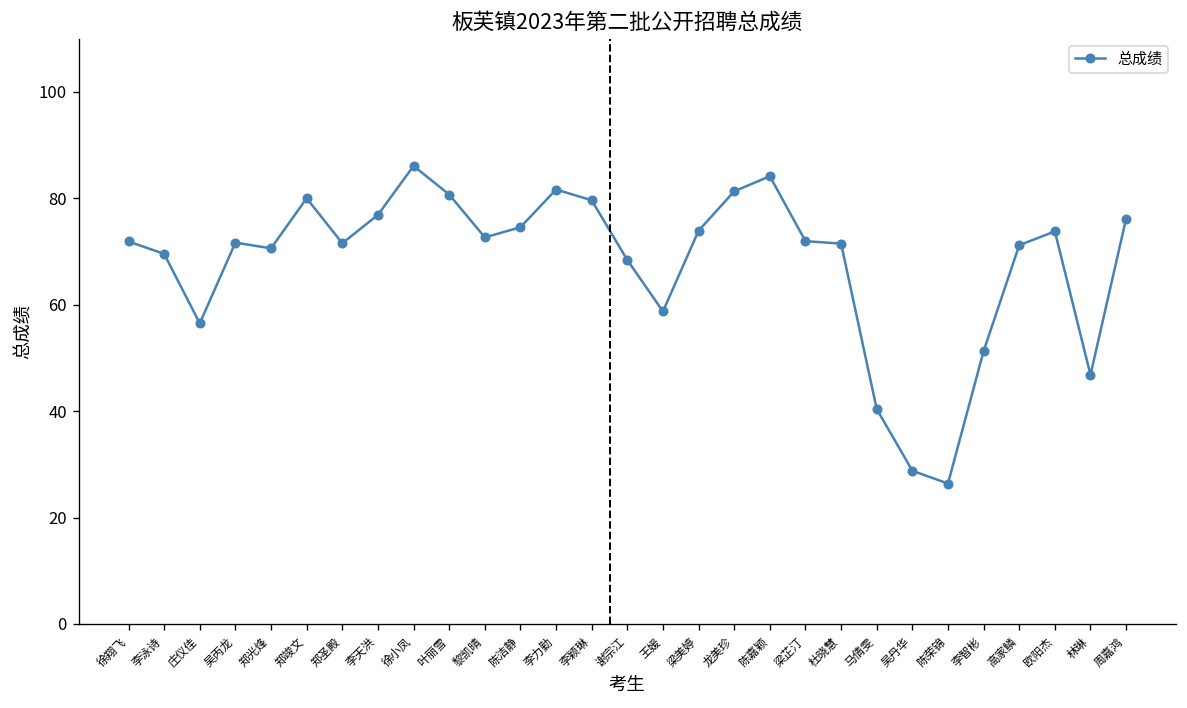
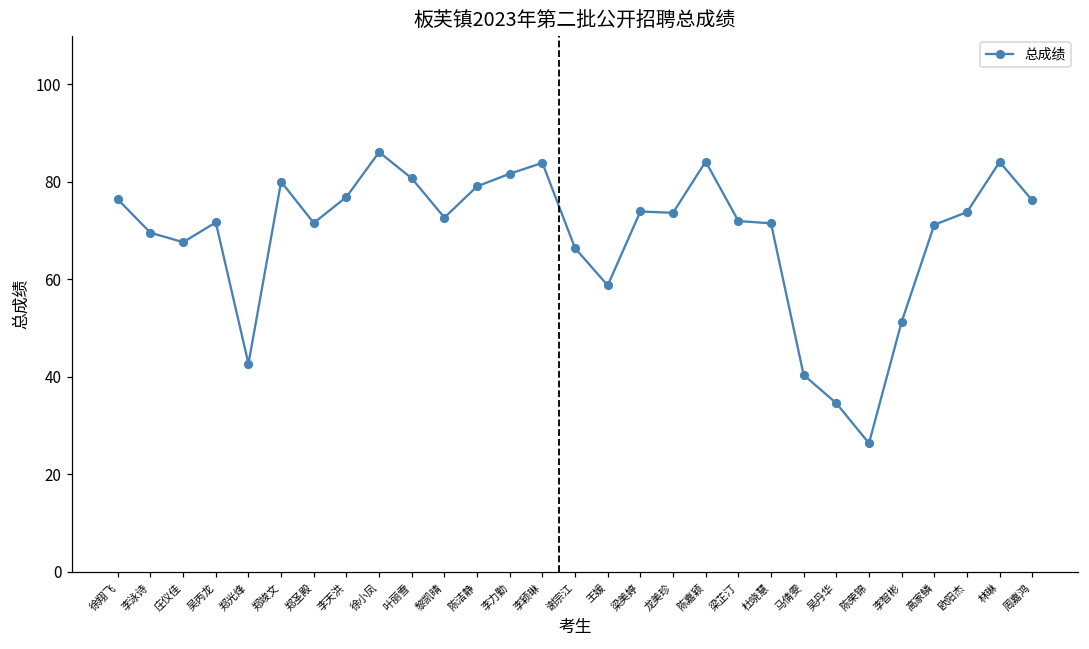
  {
-   "徐翔飞": 72,
+   "徐翔飞": 76,
    "李泳诗": 70,
-   "庄仪佳": 57,
+   "庄仪佳": 68,
    "吴丙龙": 72,
-   "郑光烽": 71,
+   "郑光烽": 43,
    "郑竣文": 80,
    "郑圣殿": 72,
    "李天洪": 77,
    "徐小凤": 86,
    "叶丽雪": 81,
    "黎凯晴": 73,
-   "陈洁静": 75,
+   "陈洁静": 79,
    "李力勤": 82,
-   "李颖琳": 80,
-   "谢宗江": 68,
+   "李颖琳": 84,
+   "谢宗江": 66,
    "王媛": 59,
    "梁美婷": 74,
-   "龙美珍": 81,
+   "龙美珍": 74,
    "陈嘉颖": 84,
    "梁芷汀": 72,
    "杜晓慧": 72,
    "马倩雯": 40,
-   "吴丹华": 29,
+   "吴丹华": 35,
    "陈荣锦": 26,
    "李智彬": 51,
    "高家鳞": 71,
    "欧阳杰": 74,
-   "林琳": 47,
+   "林琳": 84,
    "周嘉鸿": 76
  }
